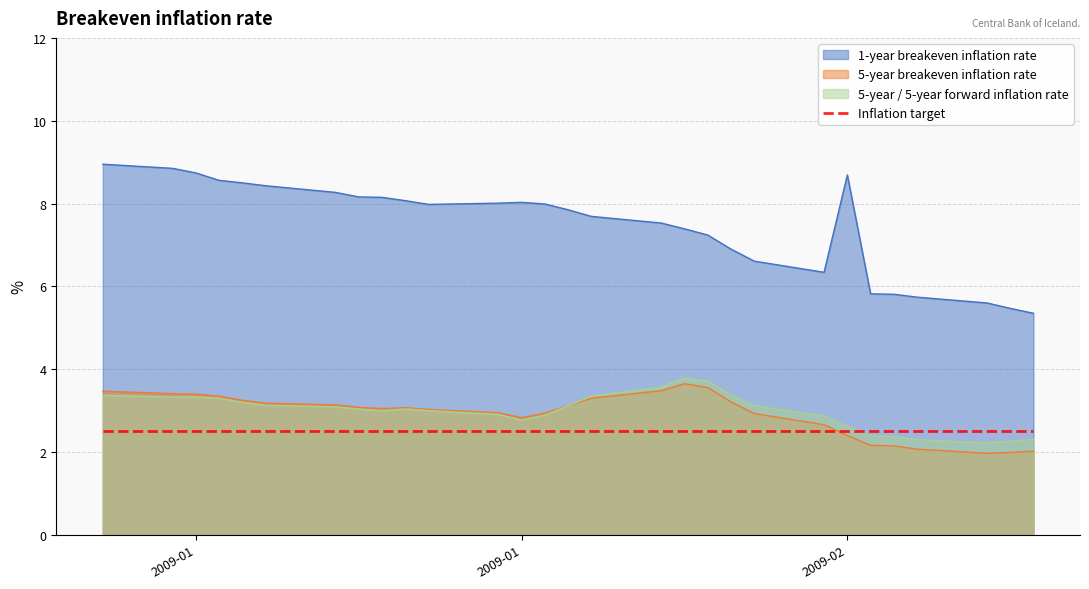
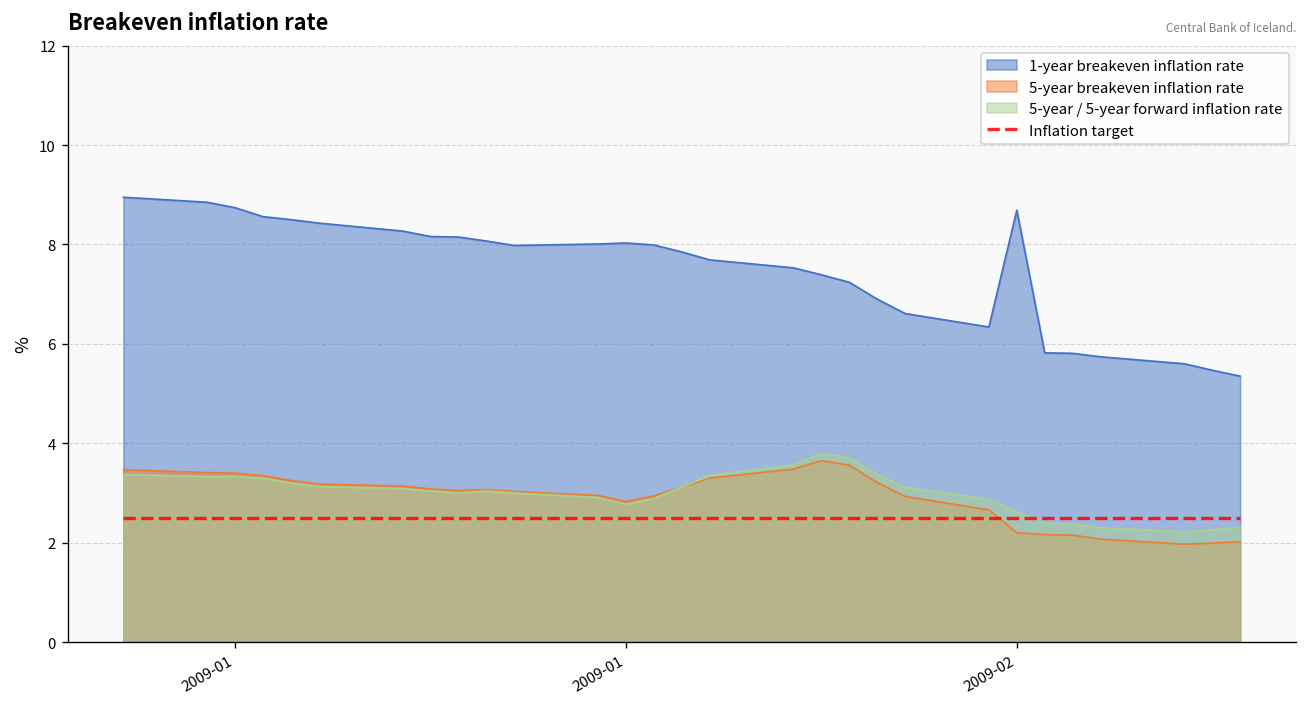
  {
    "1-year breakeven inflation rate": {
      "2009-02": 8.7
    },
    "5-year breakeven inflation rate": {
-     "2009-02": 2.4
+     "2009-02": 2.2
    },
    "5-year / 5-year forward inflation rate": {
      "2009-02": 2.6
    },
    "Inflation target": {
      "2009-02": 2.5
    }
  }
